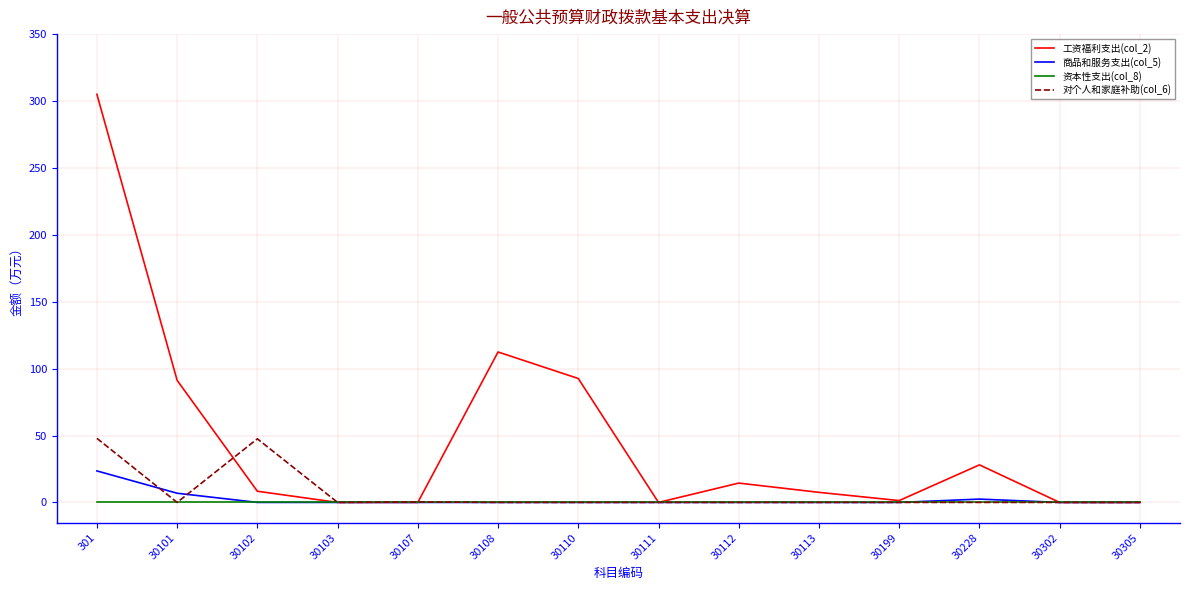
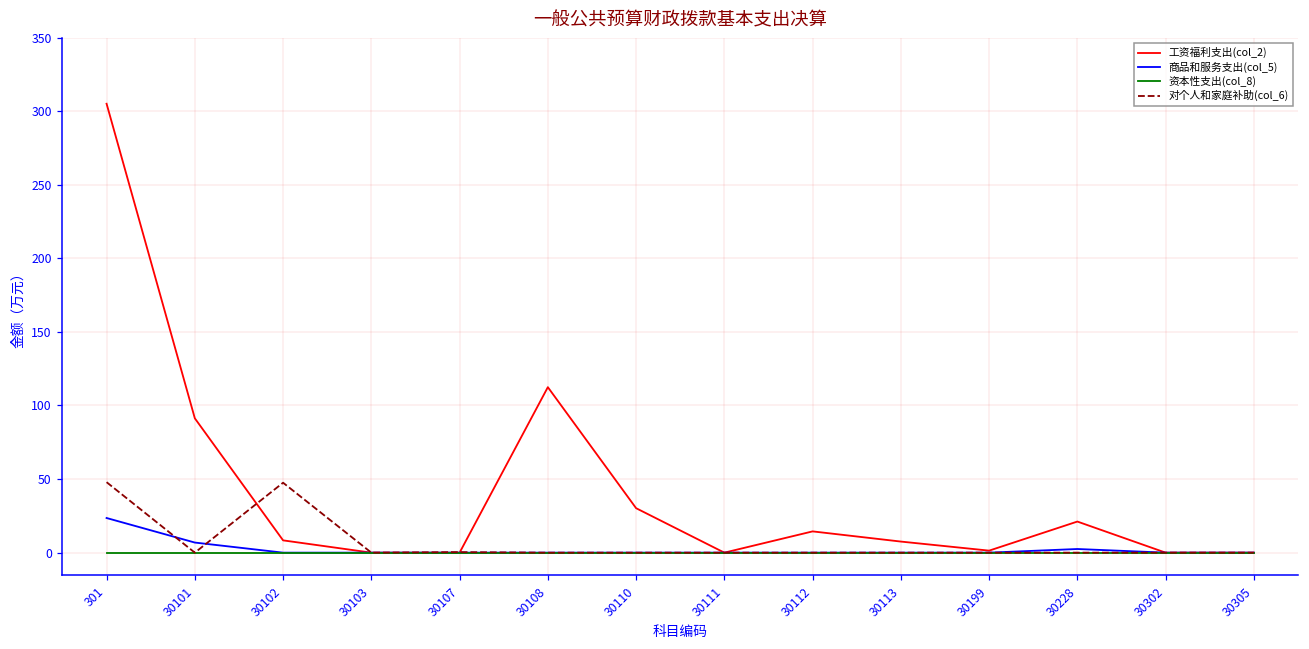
  {
    "工资福利支出(col_2)": {
      "301": 305,
      "30101": 91,
      "30102": 8,
      "30108": 112,
-     "30110": 93,
+     "30110": 30,
      "30112": 14,
      "30113": 8,
-     "30228": 28
+     "30228": 21
    },
    "商品和服务支出(col_5)": {
      "301": 24,
      "30101": 7,
      "30228": 2
    },
    "资本性支出(col_8)": {
      "301": 0
    },
    "对个人和家庭补助(col_6)": {
      "301": 48,
      "30102": 48
    }
  }
